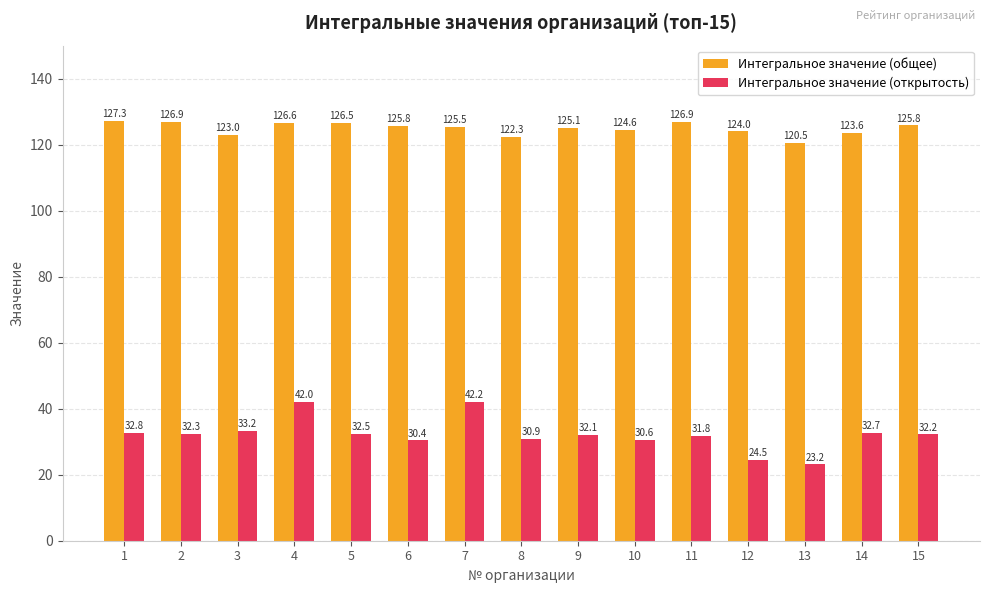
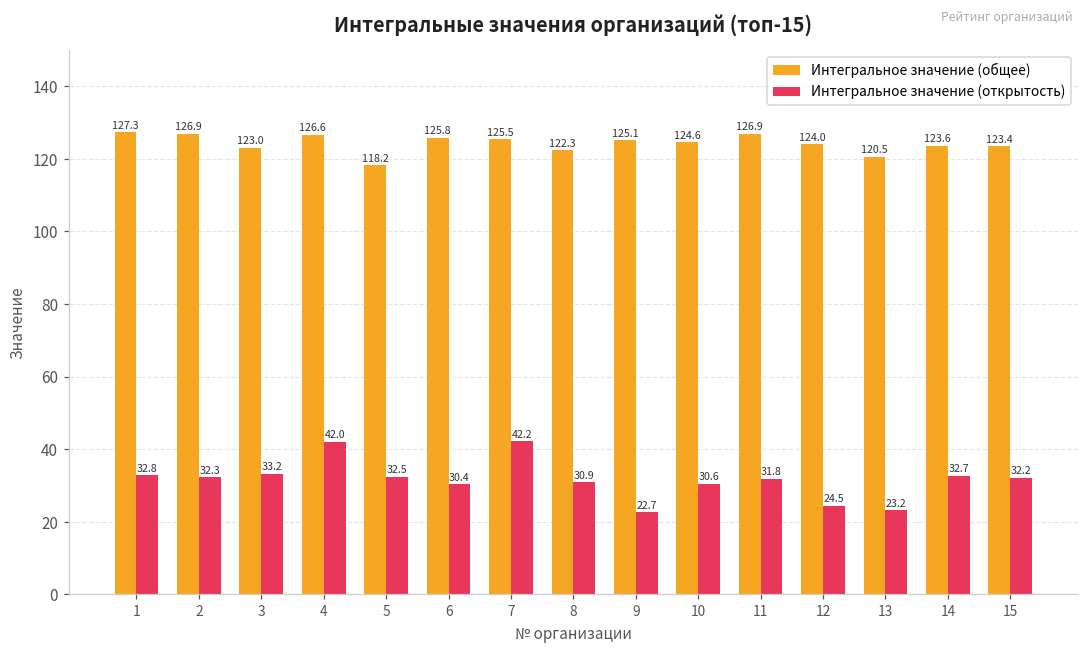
  {
    "Интегральное значение (общее)": {
      "1": 127.3,
      "2": 126.9,
      "3": 123.0,
      "4": 126.6,
-     "5": 126.5,
+     "5": 118.2,
      "6": 125.8,
      "7": 125.5,
      "8": 122.3,
      "9": 125.1,
      "10": 124.6,
      "11": 126.9,
      "12": 124.0,
      "13": 120.5,
      "14": 123.6,
-     "15": 125.8
+     "15": 123.4
    },
    "Интегральное значение (открытость)": {
      "1": 32.8,
      "2": 32.3,
      "3": 33.2,
      "4": 42.0,
      "5": 32.5,
      "6": 30.4,
      "7": 42.2,
      "8": 30.9,
-     "9": 32.1,
+     "9": 22.7,
      "10": 30.6,
      "11": 31.8,
      "12": 24.5,
      "13": 23.2,
      "14": 32.7,
      "15": 32.2
    }
  }
